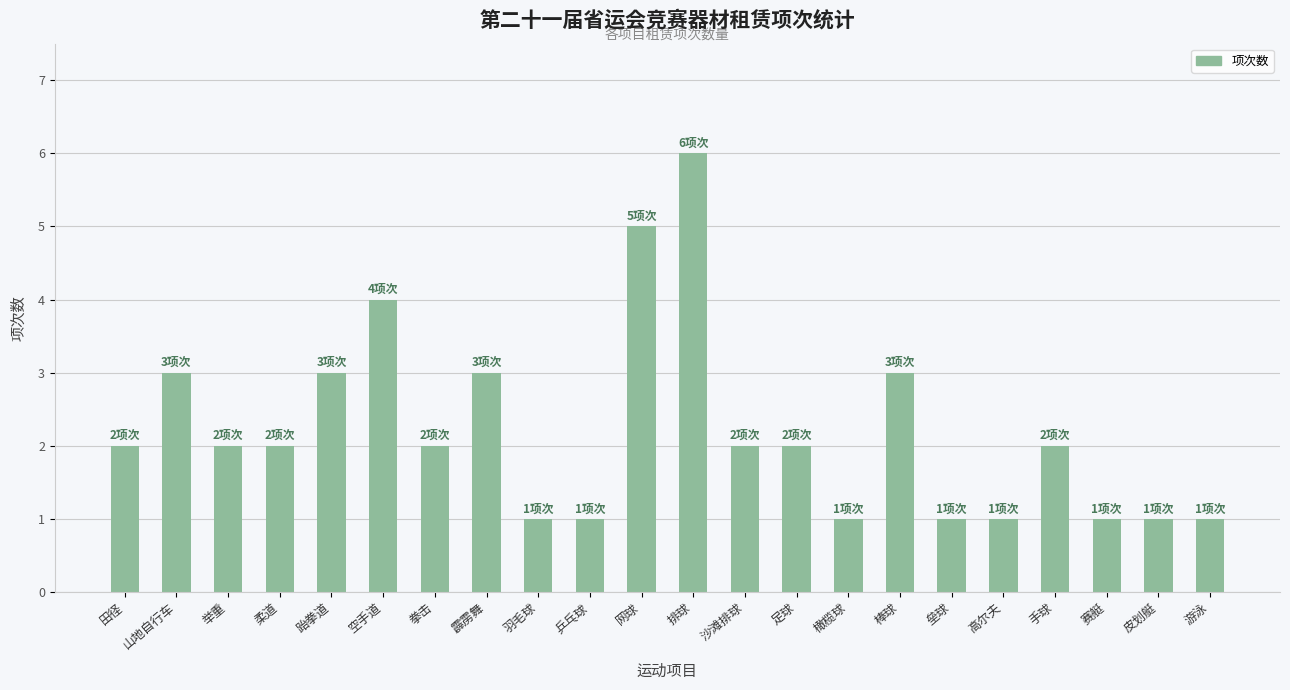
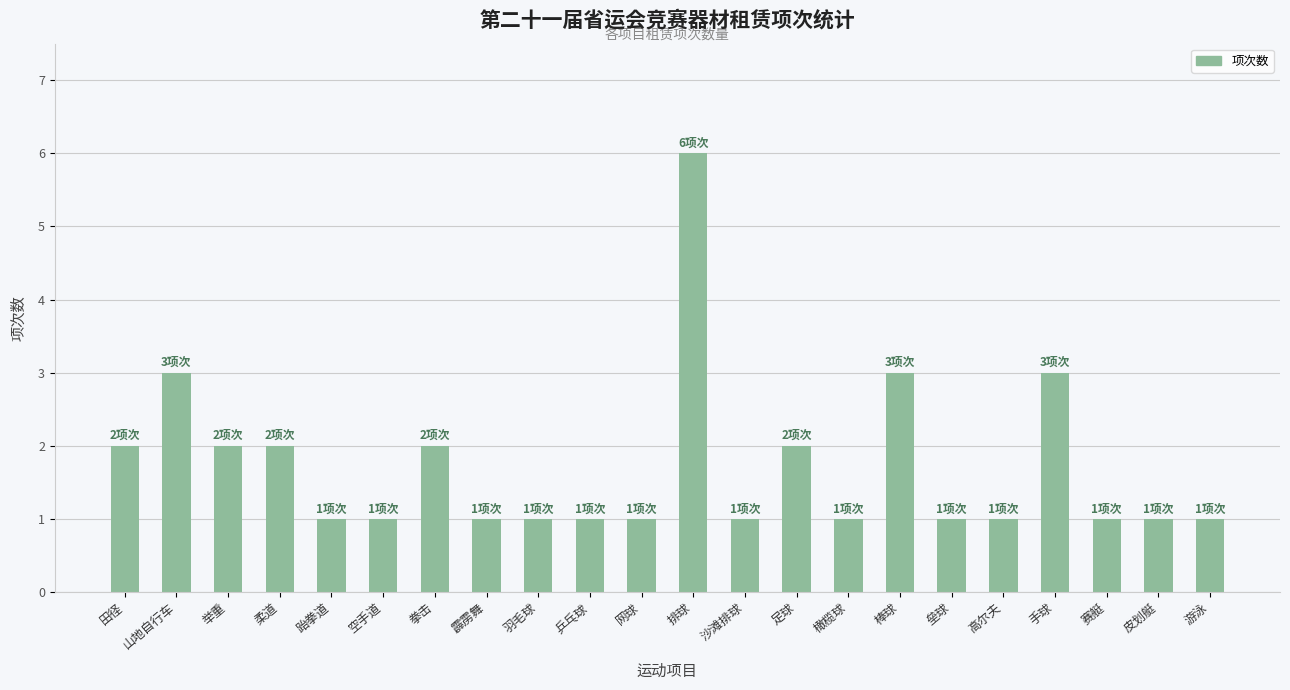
  {
    "田径": 2,
    "山地自行车": 3,
    "举重": 2,
    "柔道": 2,
-   "跆拳道": 3,
-   "空手道": 4,
+   "跆拳道": 1,
+   "空手道": 1,
    "拳击": 2,
-   "霹雳舞": 3,
+   "霹雳舞": 1,
    "羽毛球": 1,
    "乒乓球": 1,
-   "网球": 5,
+   "网球": 1,
    "排球": 6,
-   "沙滩排球": 2,
+   "沙滩排球": 1,
    "足球": 2,
    "橄榄球": 1,
    "棒球": 3,
    "垒球": 1,
    "高尔夫": 1,
-   "手球": 2,
+   "手球": 3,
    "赛艇": 1,
    "皮划艇": 1,
    "游泳": 1
  }
